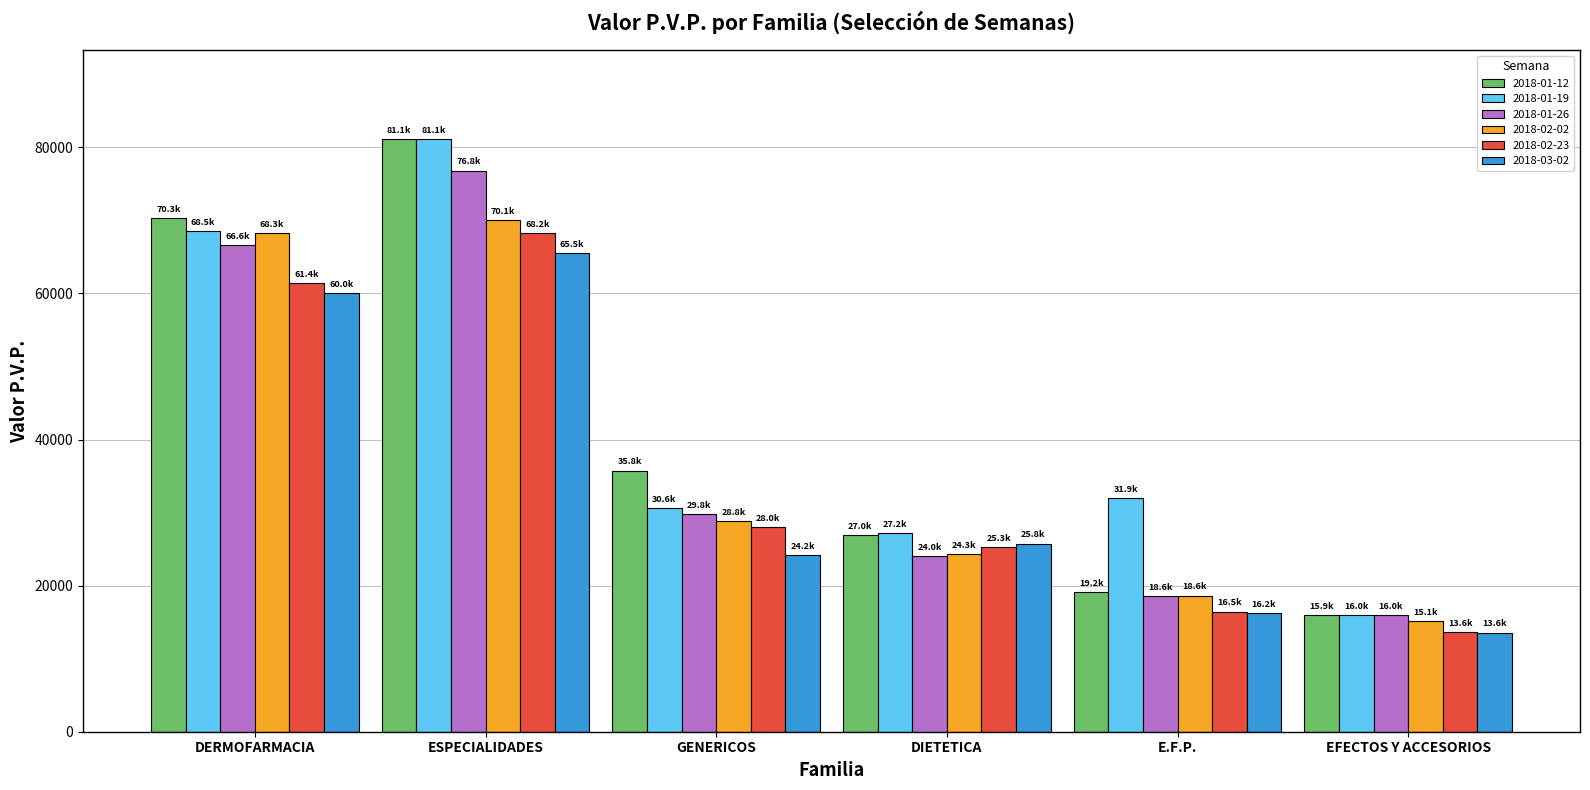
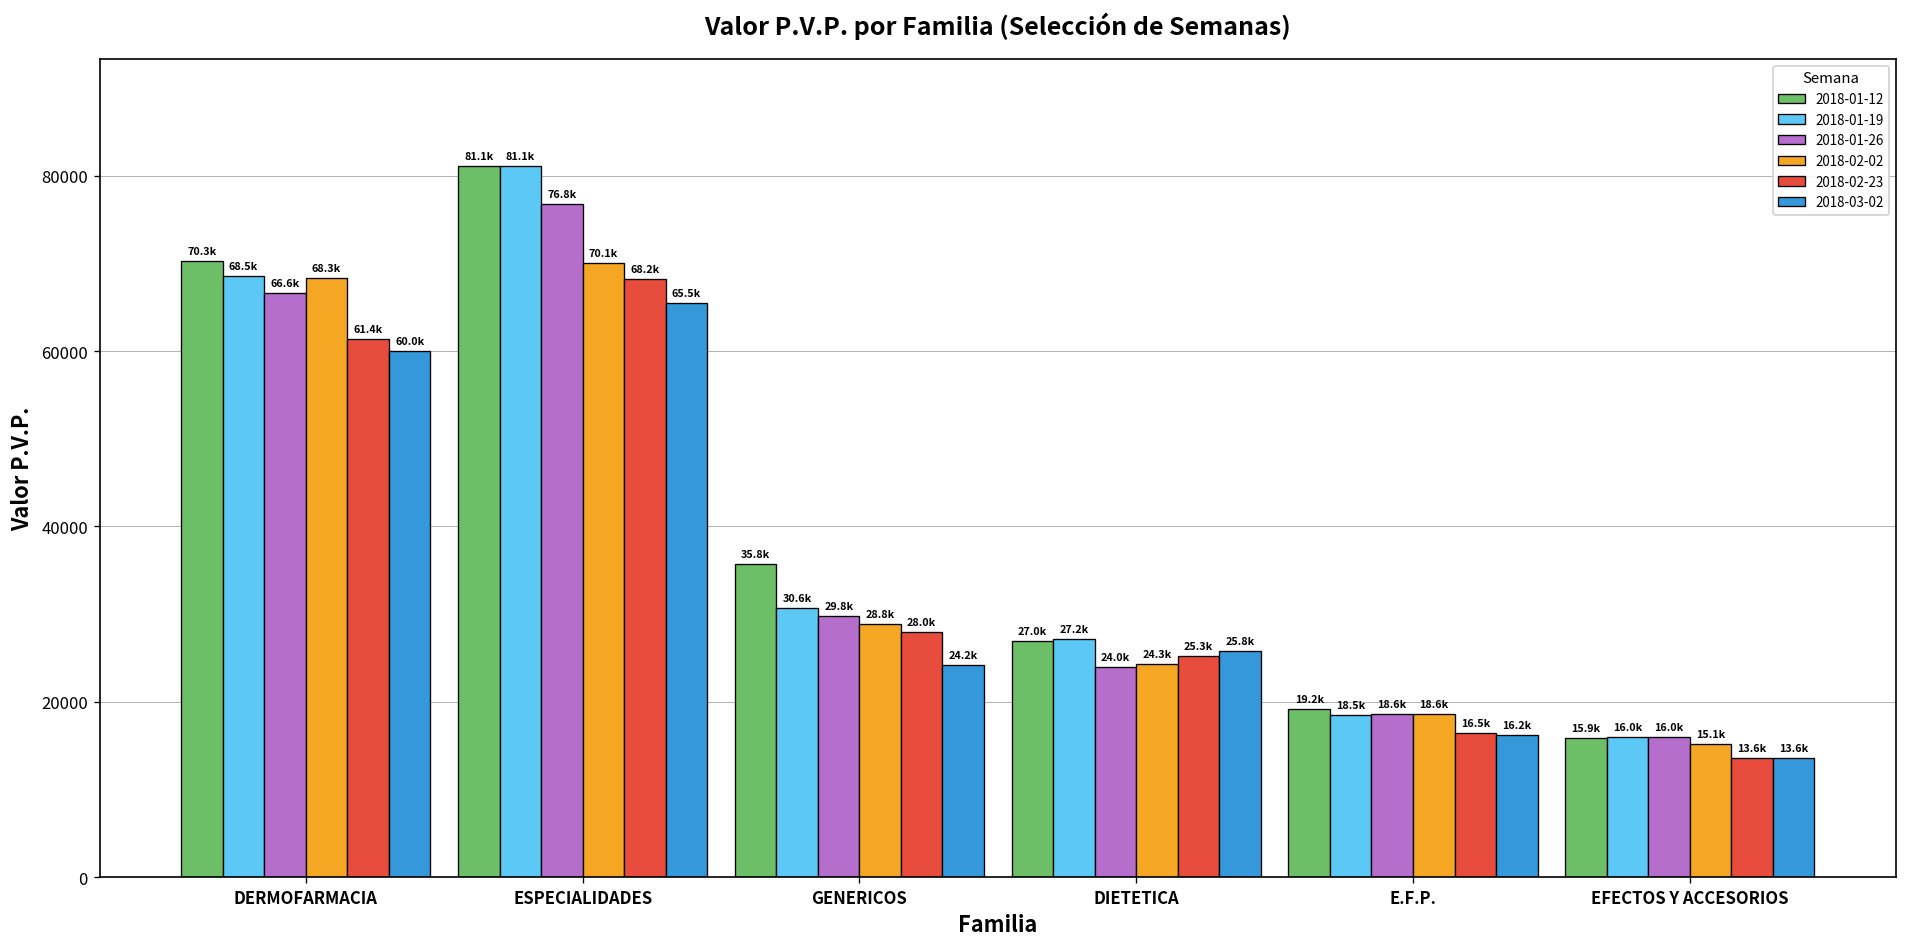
  {
    "2018-01-12": {
      "DERMOFARMACIA": "70.3k",
      "ESPECIALIDADES": "81.1k",
      "GENERICOS": "35.8k",
      "DIETETICA": "27.0k",
      "E.F.P.": "19.2k",
      "EFECTOS Y ACCESORIOS": "15.9k"
    },
    "2018-01-19": {
      "DERMOFARMACIA": "68.5k",
      "ESPECIALIDADES": "81.1k",
      "GENERICOS": "30.6k",
      "DIETETICA": "27.2k",
-     "E.F.P.": "31.9k",
+     "E.F.P.": "18.5k",
      "EFECTOS Y ACCESORIOS": "16.0k"
    },
    "2018-01-26": {
      "DERMOFARMACIA": "66.6k",
      "ESPECIALIDADES": "76.8k",
      "GENERICOS": "29.8k",
      "DIETETICA": "24.0k",
      "E.F.P.": "18.6k",
      "EFECTOS Y ACCESORIOS": "16.0k"
    },
    "2018-02-02": {
      "DERMOFARMACIA": "68.3k",
      "ESPECIALIDADES": "70.1k",
      "GENERICOS": "28.8k",
      "DIETETICA": "24.3k",
      "E.F.P.": "18.6k",
      "EFECTOS Y ACCESORIOS": "15.1k"
    },
    "2018-02-23": {
      "DERMOFARMACIA": "61.4k",
      "ESPECIALIDADES": "68.2k",
      "GENERICOS": "28.0k",
      "DIETETICA": "25.3k",
      "E.F.P.": "16.5k",
      "EFECTOS Y ACCESORIOS": "13.6k"
    },
    "2018-03-02": {
      "DERMOFARMACIA": "60.0k",
      "ESPECIALIDADES": "65.5k",
      "GENERICOS": "24.2k",
      "DIETETICA": "25.8k",
      "E.F.P.": "16.2k",
      "EFECTOS Y ACCESORIOS": "13.6k"
    }
  }
